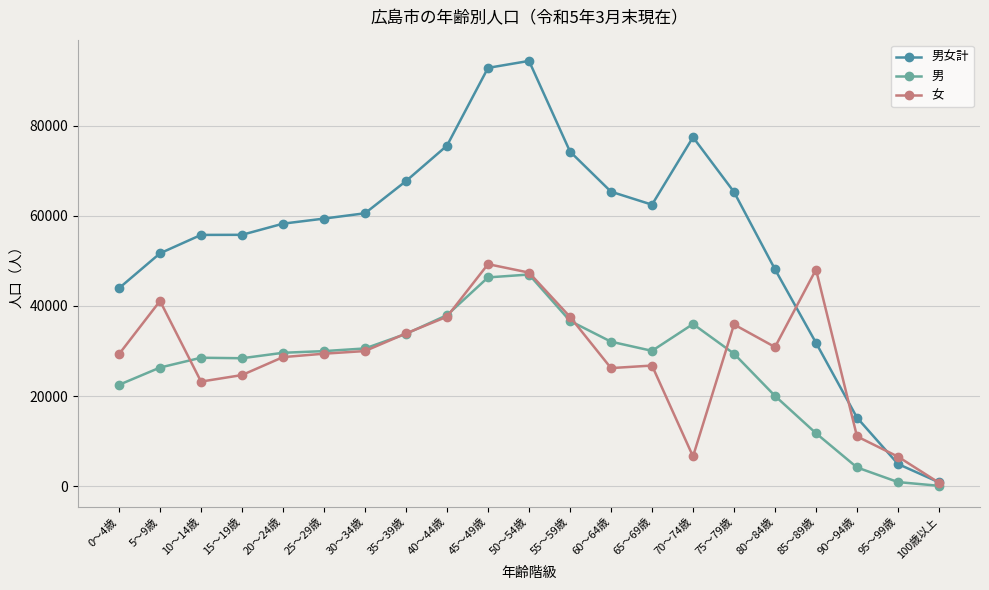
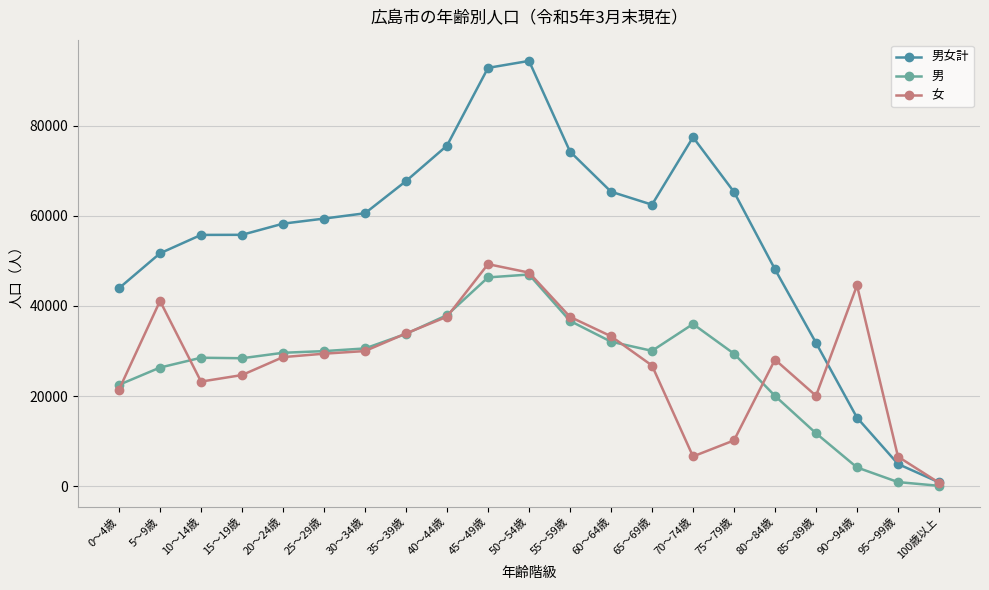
  {
    "女": {
-     "0～4歳": 29000,
+     "0～4歳": 21000,
      "5～9歳": 41000,
      "10～14歳": 23000,
      "15～19歳": 25000,
      "20～24歳": 29000,
      "25～29歳": 29000,
      "30～34歳": 30000,
      "45～49歳": 49000,
      "55～59歳": 38000,
-     "60～64歳": 26000,
+     "60～64歳": 33000,
      "65～69歳": 27000,
      "70～74歳": 7000,
-     "75～79歳": 36000,
-     "80～84歳": 31000,
-     "85～89歳": 48000,
-     "90～94歳": 11000,
+     "75～79歳": 10000,
+     "80～84歳": 28000,
+     "85～89歳": 20000,
+     "90～94歳": 45000,
      "95～99歳": 7000
    }
  }
